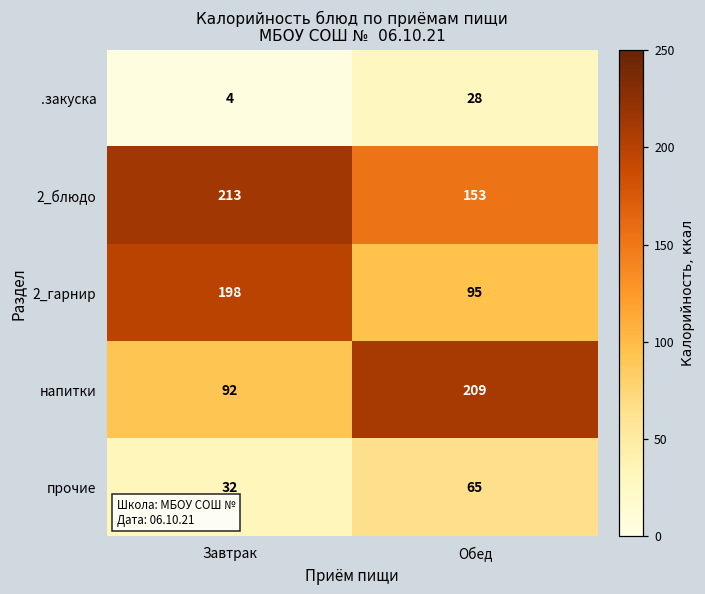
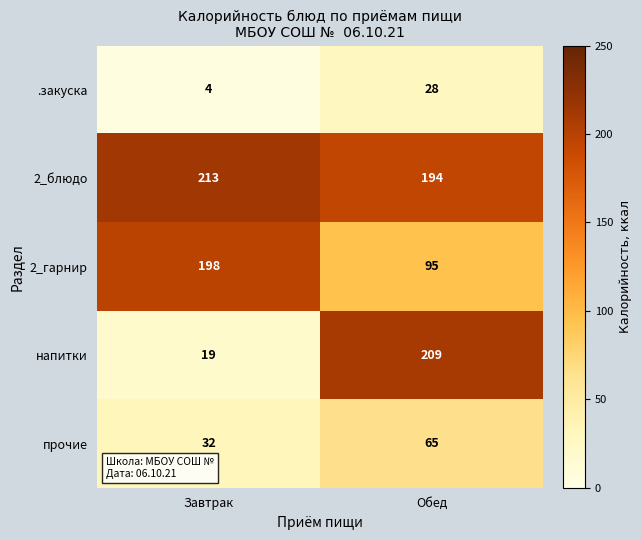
  {
    ".закуска": {
      "Завтрак": 4,
      "Обед": 28
    },
    "2_блюдо": {
      "Завтрак": 213,
-     "Обед": 153
+     "Обед": 194
    },
    "2_гарнир": {
      "Завтрак": 198,
      "Обед": 95
    },
    "напитки": {
-     "Завтрак": 92,
+     "Завтрак": 19,
      "Обед": 209
    },
    "прочие": {
      "Завтрак": 32,
      "Обед": 65
    }
  }
